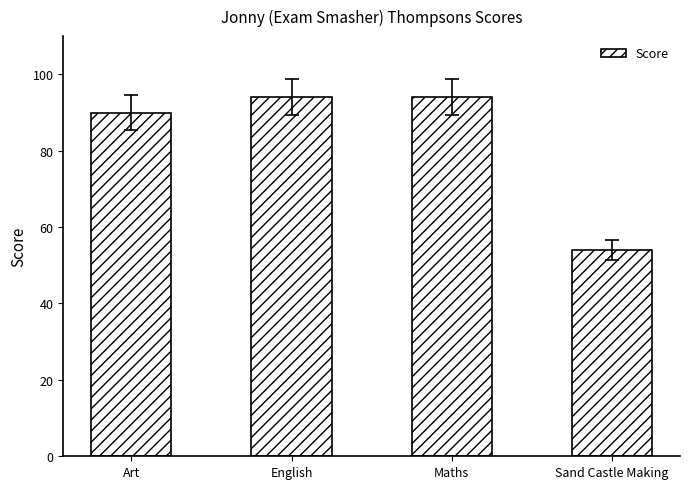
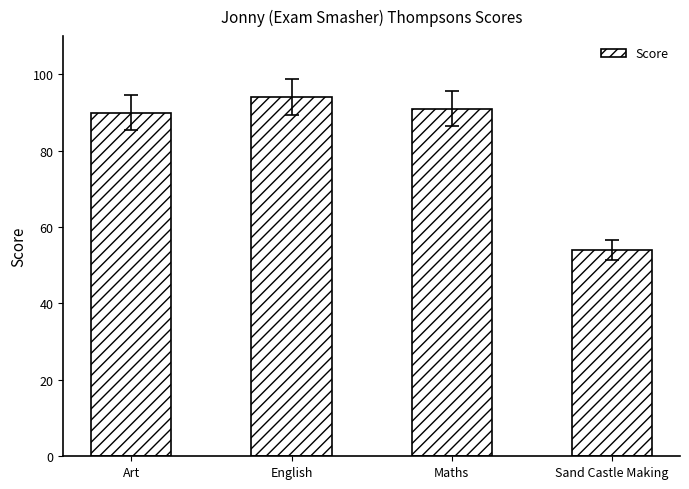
  {
    "Score": {
      "Art": 90,
      "English": 94,
-     "Maths": 94,
+     "Maths": 91,
      "Sand Castle Making": 54
    }
  }
